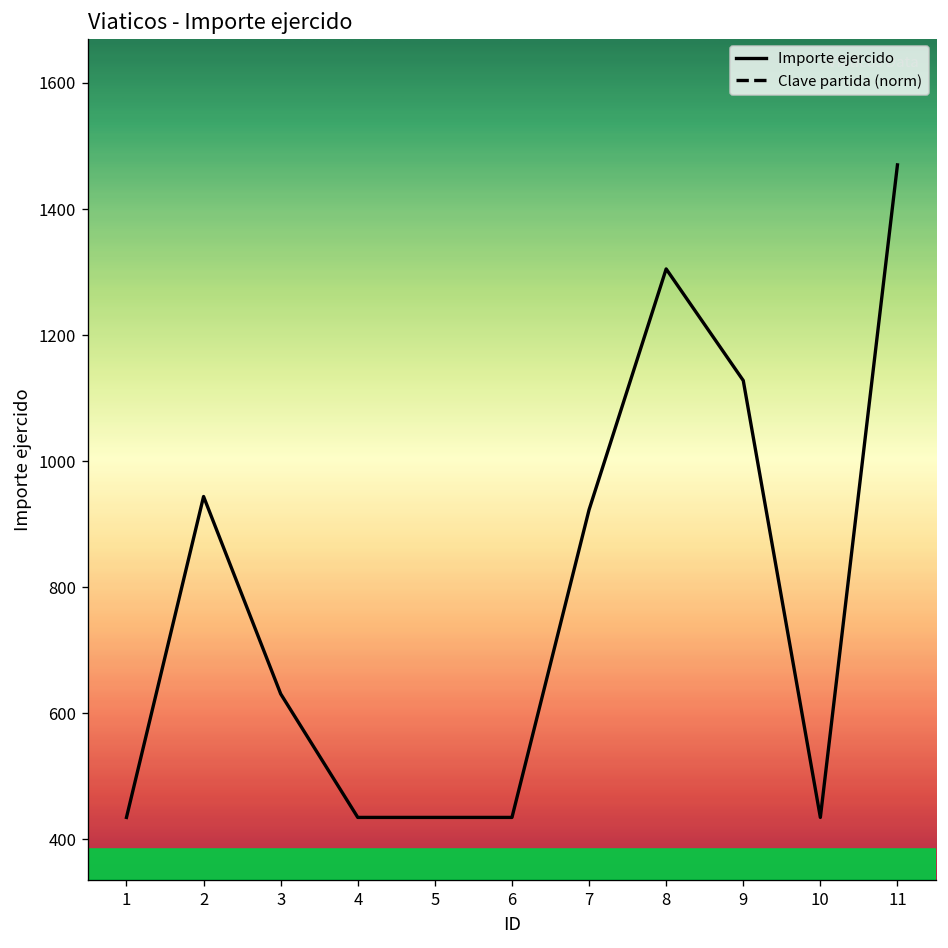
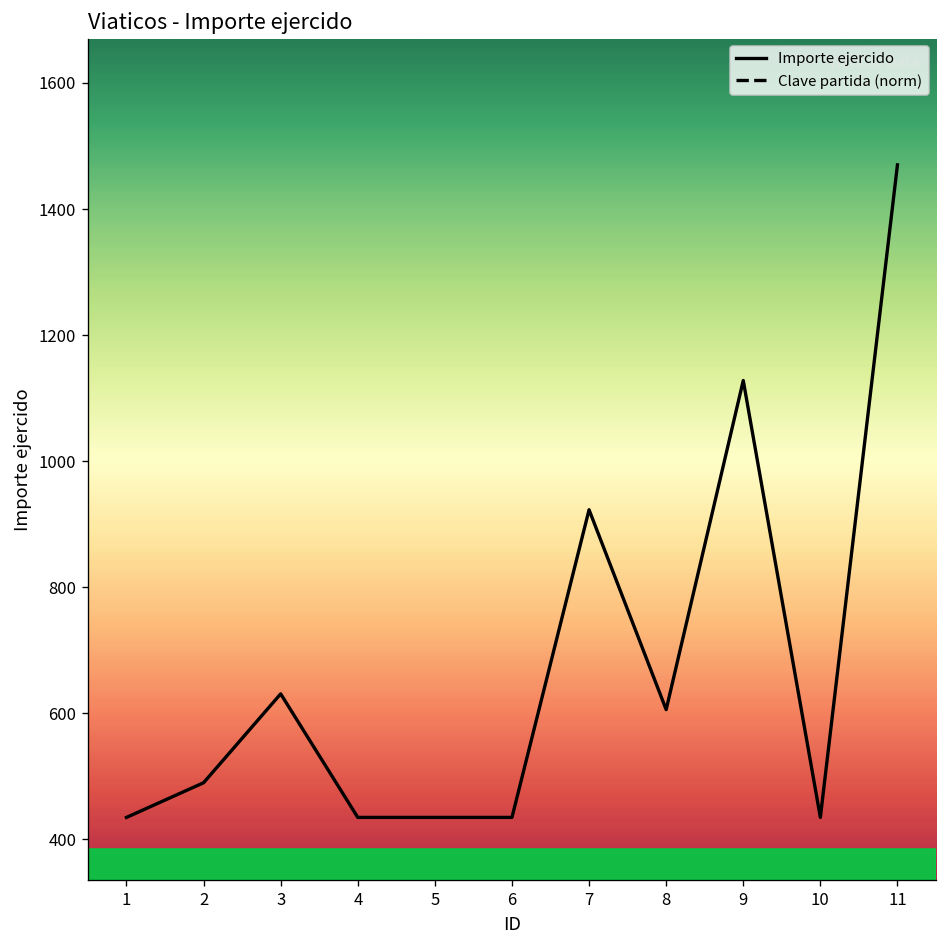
  {
    "1": 440,
-   "2": 940,
+   "2": 490,
    "3": 630,
    "4": 440,
    "5": 440,
    "6": 440,
    "7": 920,
-   "8": 1310,
+   "8": 610,
    "9": 1130,
    "10": 440,
    "11": 1470
  }
